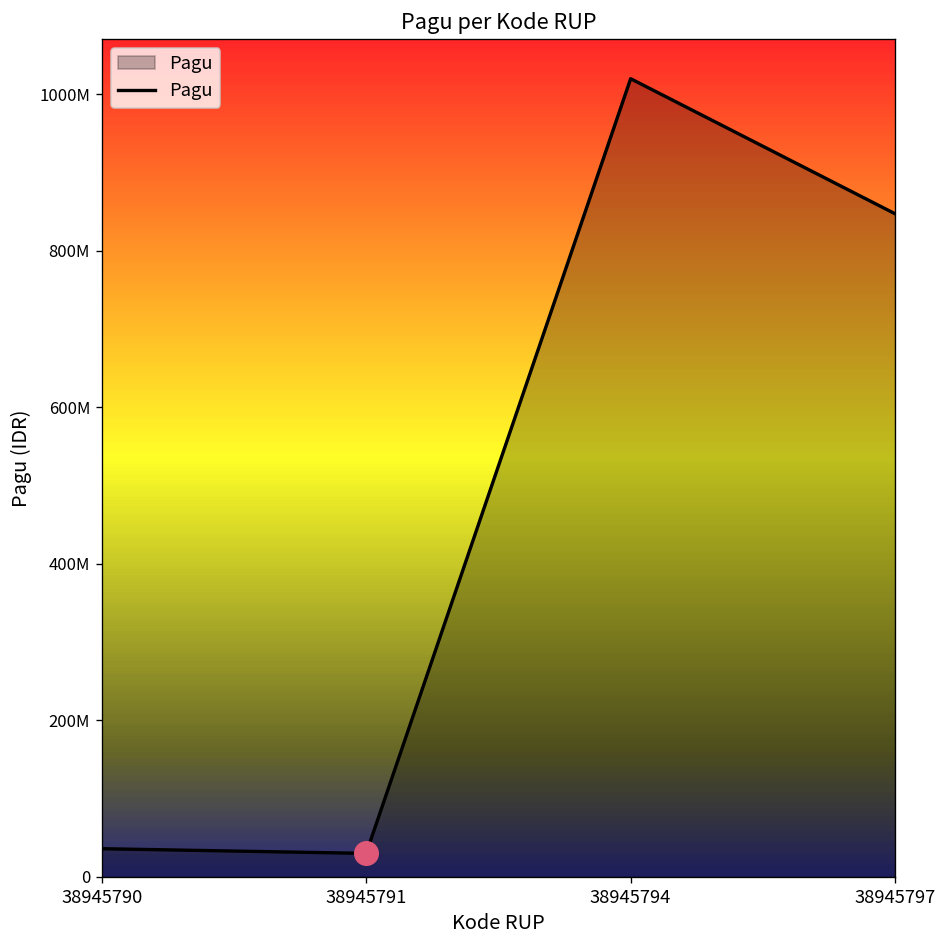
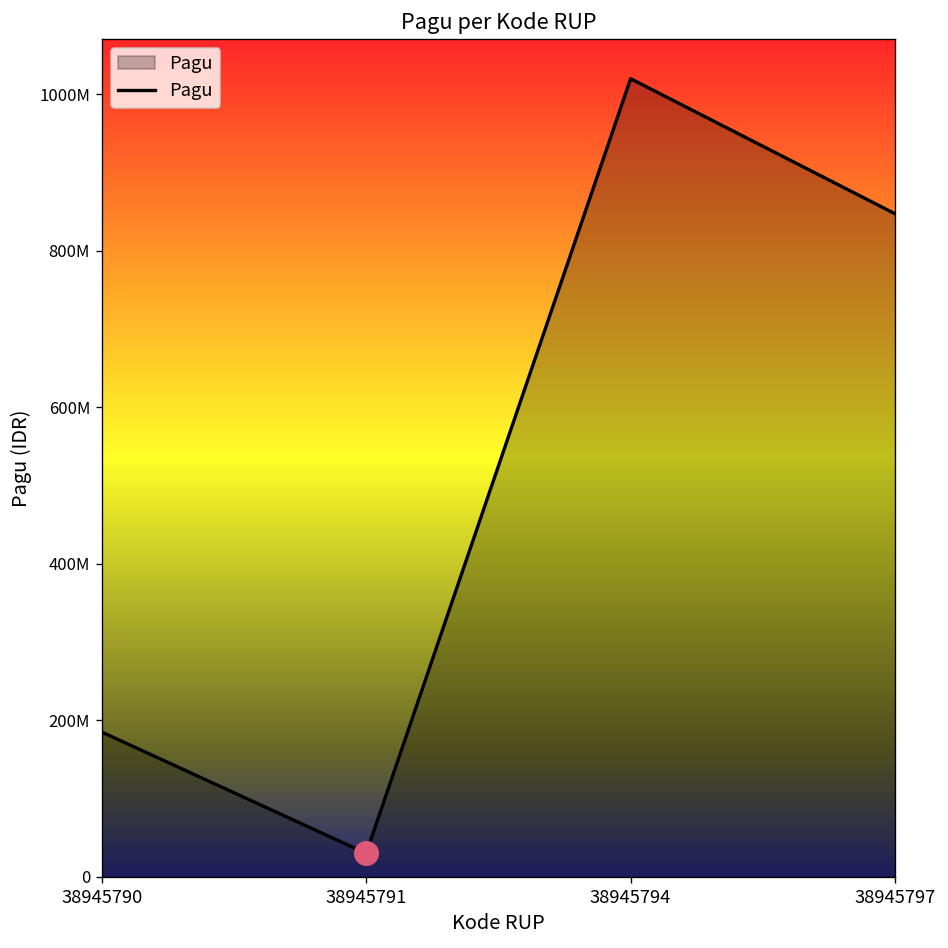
  {
    "Pagu": {
-     "38945790": 40000000,
+     "38945790": 190000000,
      "38945794": 1020000000,
      "38945797": 850000000
    }
  }
